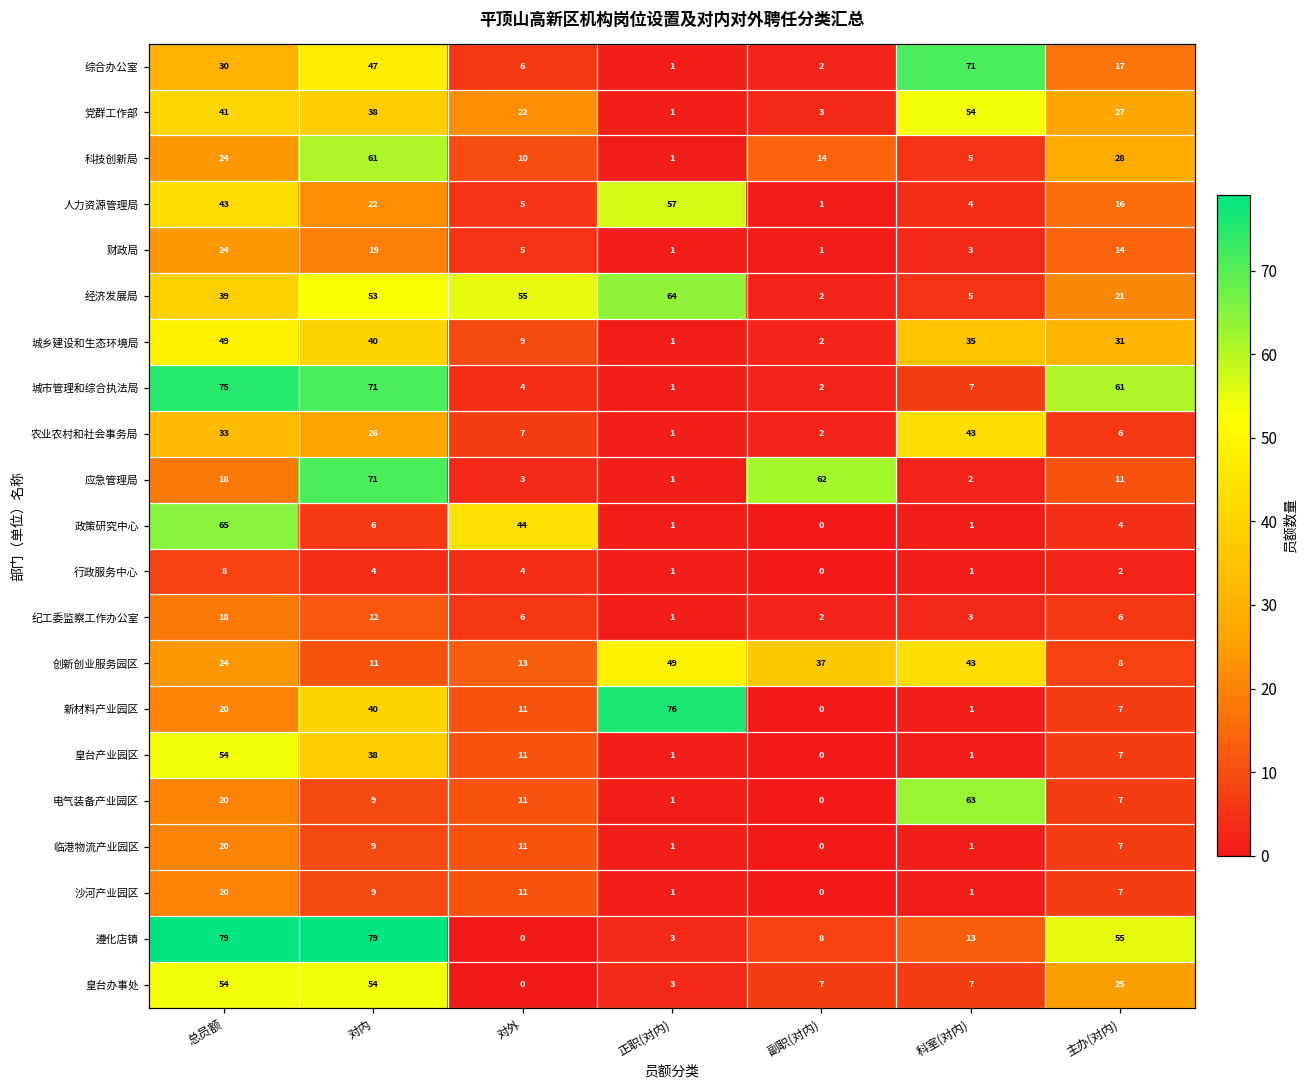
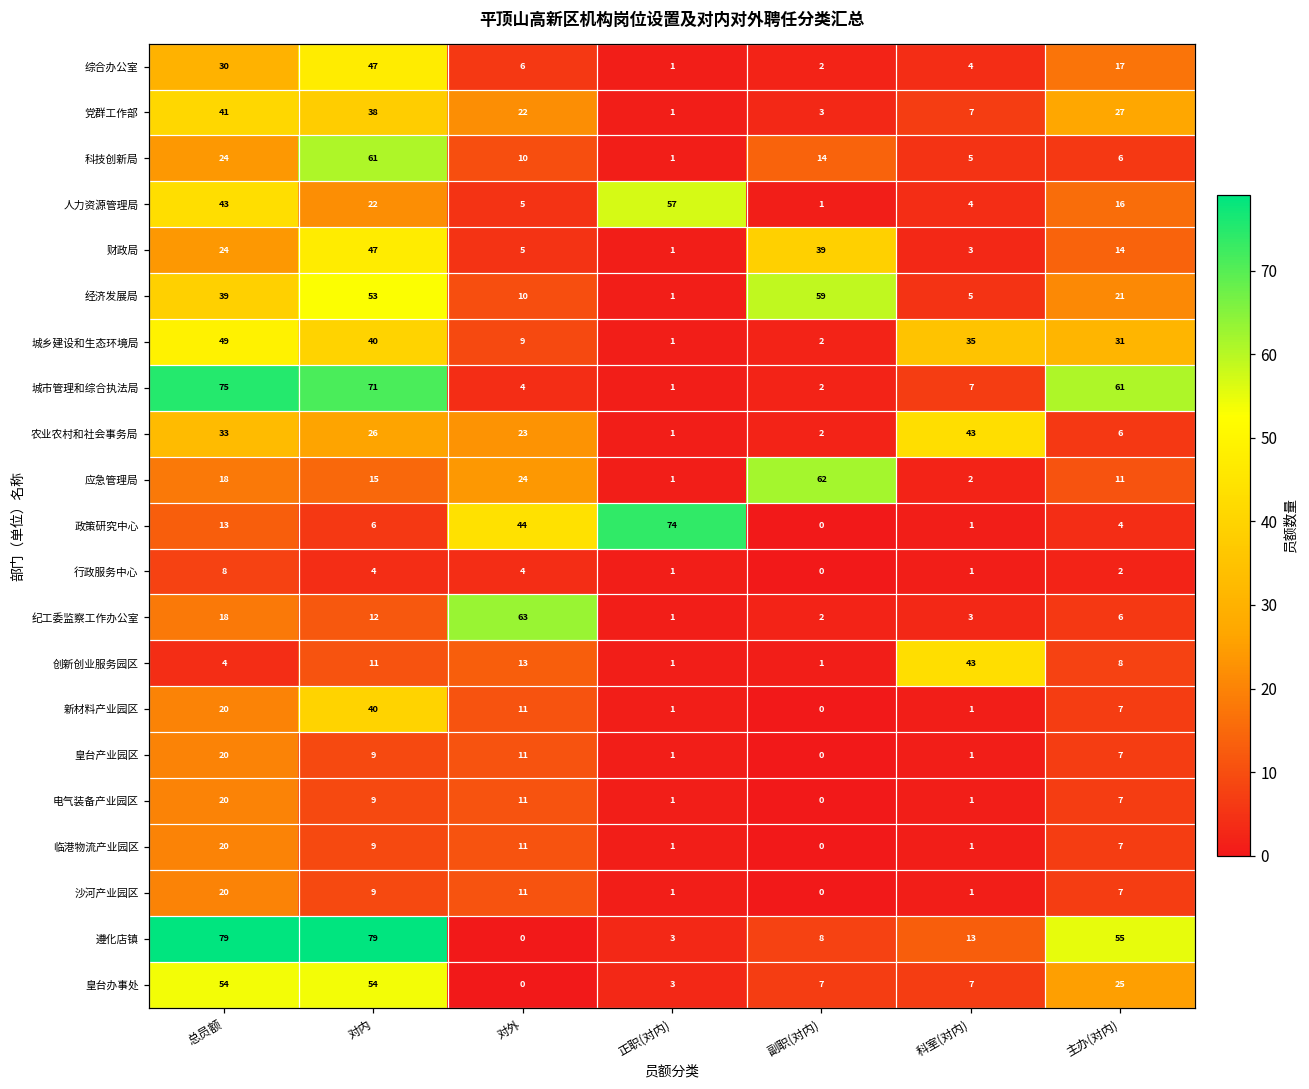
  {
    "综合办公室": {
      "总员额": 30,
      "对内": 47,
      "对外": 6,
      "正职(对内)": 1,
      "副职(对内)": 2,
-     "科室(对内)": 71,
+     "科室(对内)": 4,
      "主办(对内)": 17
    },
    "党群工作部": {
      "总员额": 41,
      "对内": 38,
      "对外": 22,
      "正职(对内)": 1,
      "副职(对内)": 3,
-     "科室(对内)": 54,
+     "科室(对内)": 7,
      "主办(对内)": 27
    },
    "科技创新局": {
      "总员额": 24,
      "对内": 61,
      "对外": 10,
      "正职(对内)": 1,
      "副职(对内)": 14,
      "科室(对内)": 5,
-     "主办(对内)": 28
+     "主办(对内)": 6
    },
    "人力资源管理局": {
      "总员额": 43,
      "对内": 22,
      "对外": 5,
      "正职(对内)": 57,
      "副职(对内)": 1,
      "科室(对内)": 4,
      "主办(对内)": 16
    },
    "财政局": {
      "总员额": 24,
-     "对内": 19,
+     "对内": 47,
      "对外": 5,
      "正职(对内)": 1,
-     "副职(对内)": 1,
+     "副职(对内)": 39,
      "科室(对内)": 3,
      "主办(对内)": 14
    },
    "经济发展局": {
      "总员额": 39,
      "对内": 53,
-     "对外": 55,
-     "正职(对内)": 64,
-     "副职(对内)": 2,
+     "对外": 10,
+     "正职(对内)": 1,
+     "副职(对内)": 59,
      "科室(对内)": 5,
      "主办(对内)": 21
    },
    "城乡建设和生态环境局": {
      "总员额": 49,
      "对内": 40,
      "对外": 9,
      "正职(对内)": 1,
      "副职(对内)": 2,
      "科室(对内)": 35,
      "主办(对内)": 31
    },
    "城市管理和综合执法局": {
      "总员额": 75,
      "对内": 71,
      "对外": 4,
      "正职(对内)": 1,
      "副职(对内)": 2,
      "科室(对内)": 7,
      "主办(对内)": 61
    },
    "农业农村和社会事务局": {
      "总员额": 33,
      "对内": 26,
-     "对外": 7,
+     "对外": 23,
      "正职(对内)": 1,
      "副职(对内)": 2,
      "科室(对内)": 43,
      "主办(对内)": 6
    },
    "应急管理局": {
      "总员额": 18,
-     "对内": 71,
-     "对外": 3,
+     "对内": 15,
+     "对外": 24,
      "正职(对内)": 1,
      "副职(对内)": 62,
      "科室(对内)": 2,
      "主办(对内)": 11
    },
    "政策研究中心": {
-     "总员额": 65,
+     "总员额": 13,
      "对内": 6,
      "对外": 44,
-     "正职(对内)": 1,
+     "正职(对内)": 74,
      "副职(对内)": 0,
      "科室(对内)": 1,
      "主办(对内)": 4
    },
    "行政服务中心": {
      "总员额": 8,
      "对内": 4,
      "对外": 4,
      "正职(对内)": 1,
      "副职(对内)": 0,
      "科室(对内)": 1,
      "主办(对内)": 2
    },
    "纪工委监察工作办公室": {
      "总员额": 18,
      "对内": 12,
-     "对外": 6,
+     "对外": 63,
      "正职(对内)": 1,
      "副职(对内)": 2,
      "科室(对内)": 3,
      "主办(对内)": 6
    },
    "创新创业服务园区": {
-     "总员额": 24,
+     "总员额": 4,
      "对内": 11,
      "对外": 13,
-     "正职(对内)": 49,
-     "副职(对内)": 37,
+     "正职(对内)": 1,
+     "副职(对内)": 1,
      "科室(对内)": 43,
      "主办(对内)": 8
    },
    "新材料产业园区": {
      "总员额": 20,
      "对内": 40,
      "对外": 11,
-     "正职(对内)": 76,
+     "正职(对内)": 1,
      "副职(对内)": 0,
      "科室(对内)": 1,
      "主办(对内)": 7
    },
    "皇台产业园区": {
-     "总员额": 54,
-     "对内": 38,
+     "总员额": 20,
+     "对内": 9,
      "对外": 11,
      "正职(对内)": 1,
      "副职(对内)": 0,
      "科室(对内)": 1,
      "主办(对内)": 7
    },
    "电气装备产业园区": {
      "总员额": 20,
      "对内": 9,
      "对外": 11,
      "正职(对内)": 1,
      "副职(对内)": 0,
-     "科室(对内)": 63,
+     "科室(对内)": 1,
      "主办(对内)": 7
    },
    "临港物流产业园区": {
      "总员额": 20,
      "对内": 9,
      "对外": 11,
      "正职(对内)": 1,
      "副职(对内)": 0,
      "科室(对内)": 1,
      "主办(对内)": 7
    },
    "沙河产业园区": {
      "总员额": 20,
      "对内": 9,
      "对外": 11,
      "正职(对内)": 1,
      "副职(对内)": 0,
      "科室(对内)": 1,
      "主办(对内)": 7
    },
    "遵化店镇": {
      "总员额": 79,
      "对内": 79,
      "对外": 0,
      "正职(对内)": 3,
      "副职(对内)": 8,
      "科室(对内)": 13,
      "主办(对内)": 55
    },
    "皇台办事处": {
      "总员额": 54,
      "对内": 54,
      "对外": 0,
      "正职(对内)": 3,
      "副职(对内)": 7,
      "科室(对内)": 7,
      "主办(对内)": 25
    }
  }
